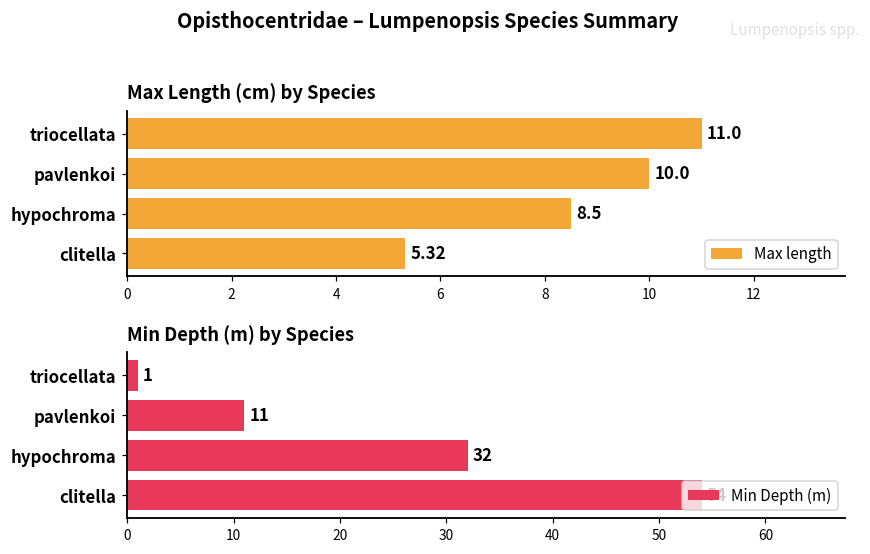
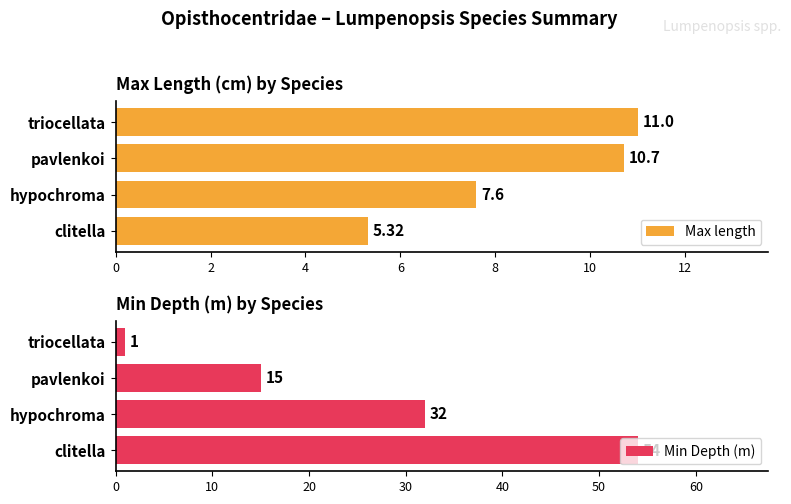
  {
    "Max Length (cm) by Species": {
      "triocellata": 11.0,
-     "pavlenkoi": 10.0,
-     "hypochroma": 8.5,
+     "pavlenkoi": 10.7,
+     "hypochroma": 7.6,
      "clitella": 5.32
    },
    "Min Depth (m) by Species": {
      "triocellata": 1,
-     "pavlenkoi": 11,
+     "pavlenkoi": 15,
      "hypochroma": 32
    }
  }
